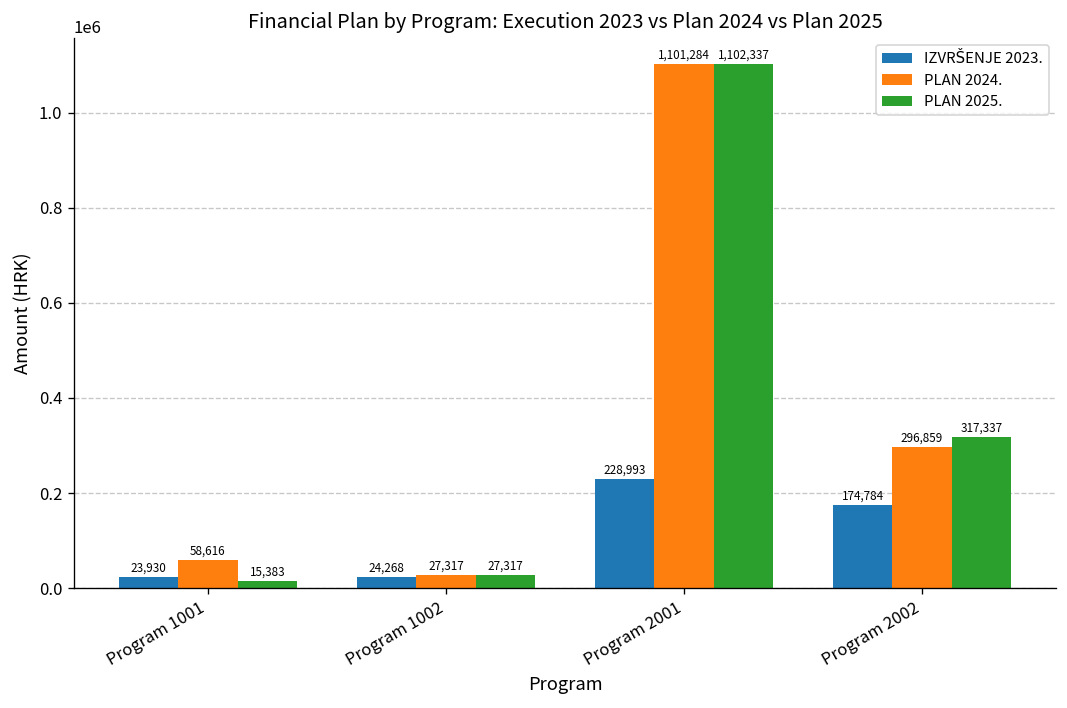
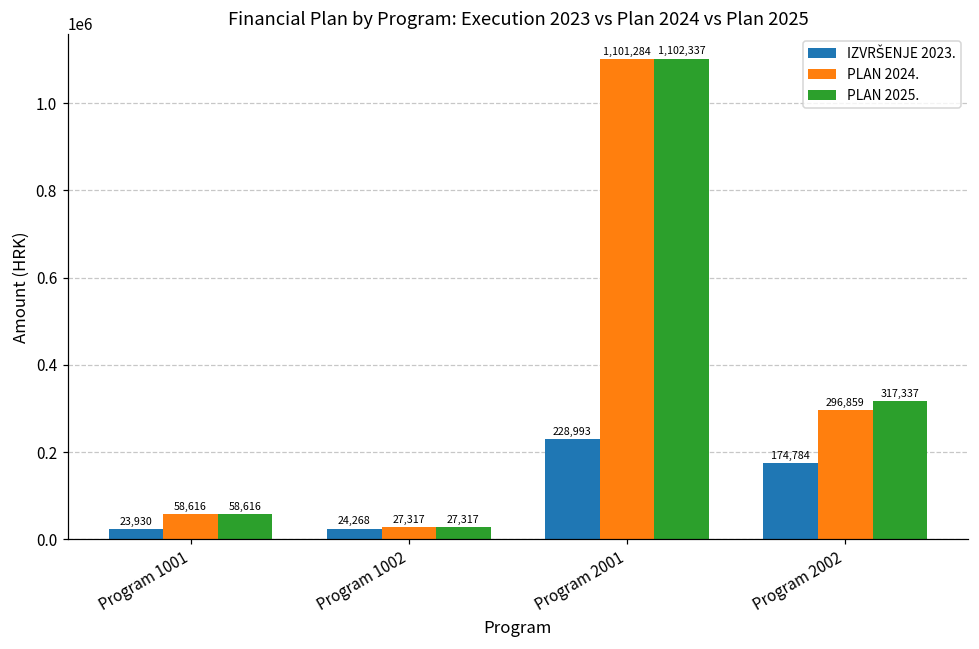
  {
    "IZVRŠENJE 2023.": {
      "Program 1001": "23,930",
      "Program 1002": "24,268",
      "Program 2001": "228,993",
      "Program 2002": "174,784"
    },
    "PLAN 2024.": {
      "Program 1001": "58,616",
      "Program 1002": "27,317",
      "Program 2001": "1,101,284",
      "Program 2002": "296,859"
    },
    "PLAN 2025.": {
-     "Program 1001": "15,383",
+     "Program 1001": "58,616",
      "Program 1002": "27,317",
      "Program 2001": "1,102,337",
      "Program 2002": "317,337"
    }
  }
